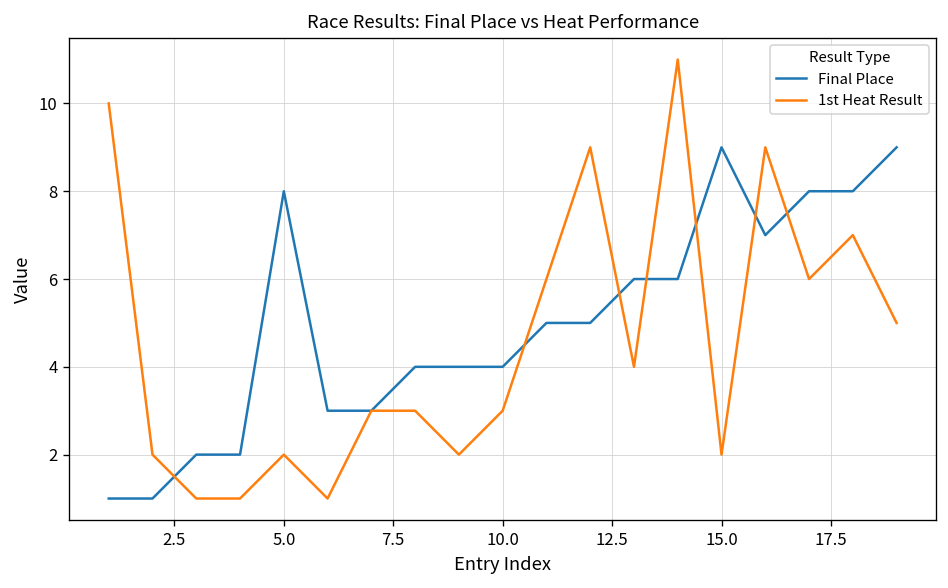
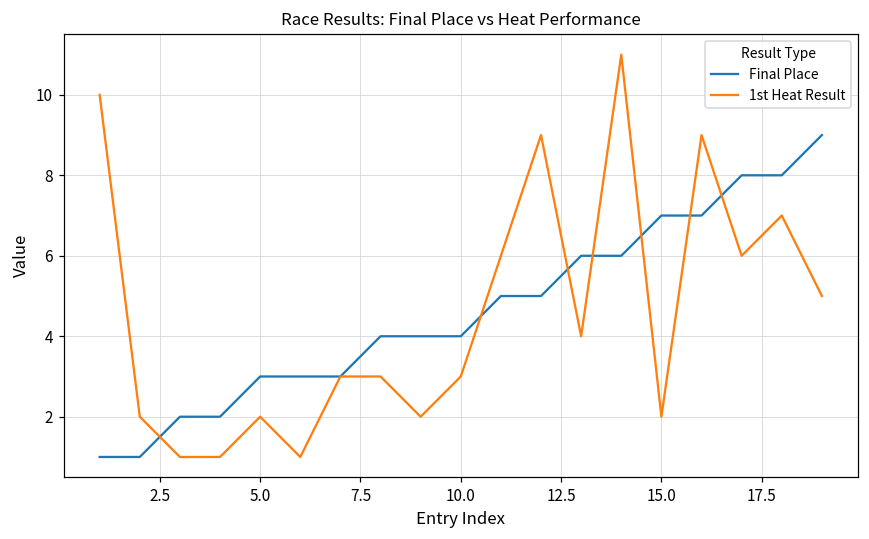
  {
    "Final Place": {
-     "5.0": 8,
+     "5.0": 3,
      "10.0": 4,
-     "15.0": 9
+     "15.0": 7
    },
    "1st Heat Result": {
      "5.0": 2,
      "10.0": 3,
      "15.0": 2
    }
  }
